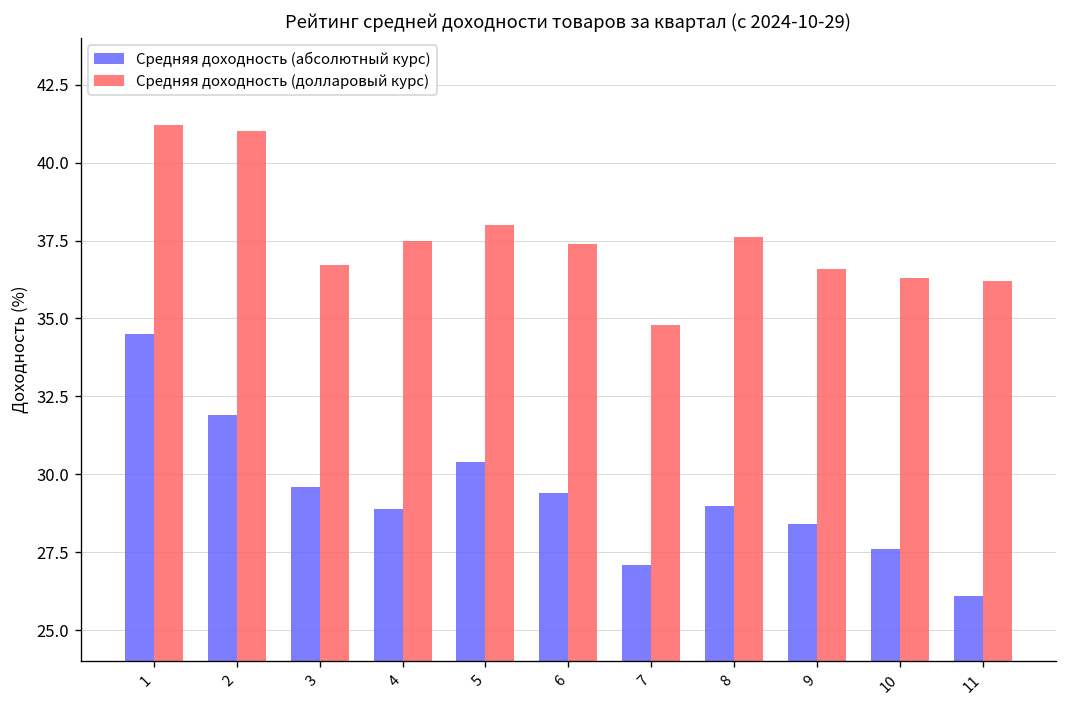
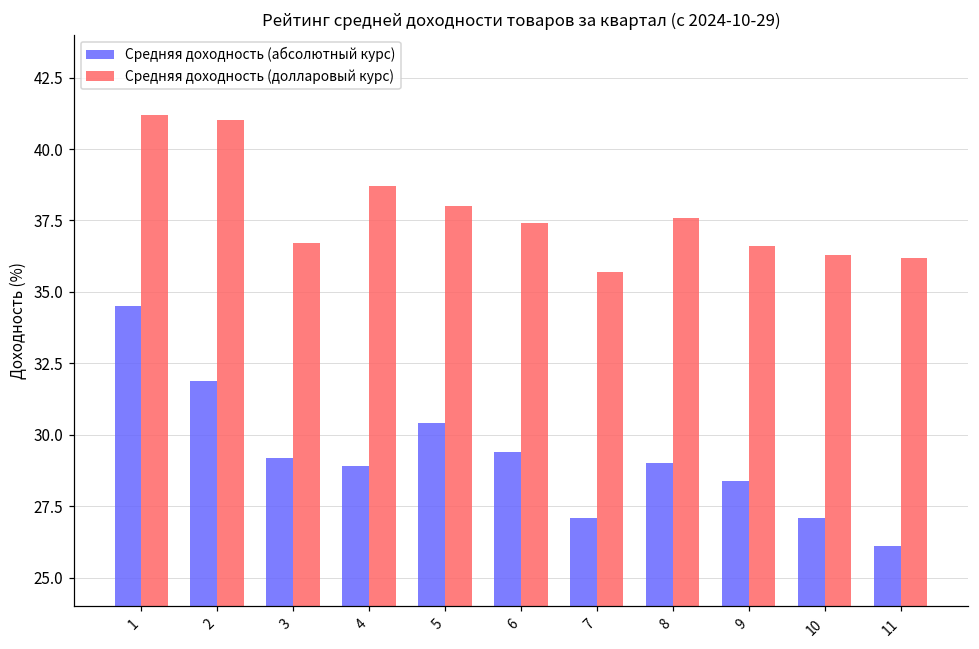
  {
    "Средняя доходность (абсолютный курс)": {
      "1": 34.5,
      "2": 31.9,
-     "3": 29.6,
+     "3": 29.2,
      "4": 28.9,
      "5": 30.4,
      "6": 29.4,
      "7": 27.1,
      "8": 29.0,
      "9": 28.4,
-     "10": 27.6,
+     "10": 27.1,
      "11": 26.1
    },
    "Средняя доходность (долларовый курс)": {
      "1": 41.2,
      "2": 41.0,
      "3": 36.7,
-     "4": 37.5,
+     "4": 38.7,
      "5": 38.0,
      "6": 37.4,
-     "7": 34.8,
+     "7": 35.7,
      "8": 37.6,
      "9": 36.6,
      "10": 36.3,
      "11": 36.2
    }
  }
